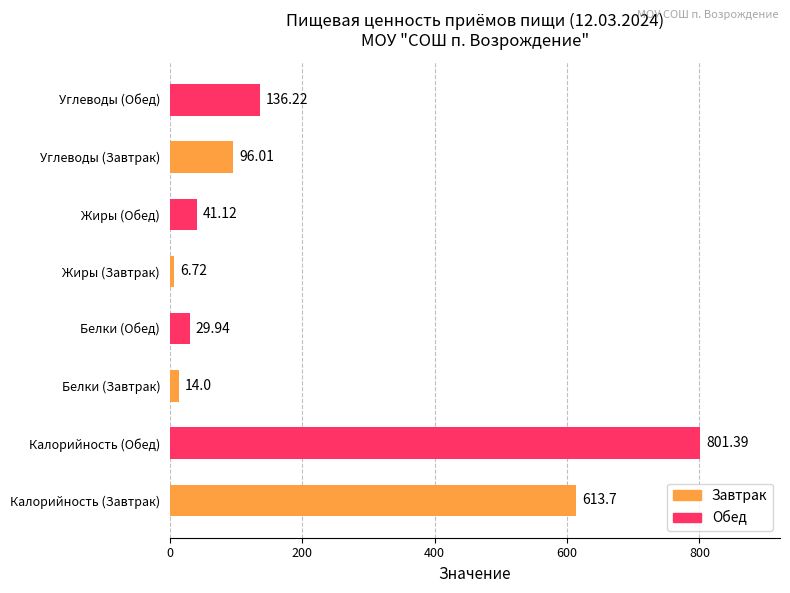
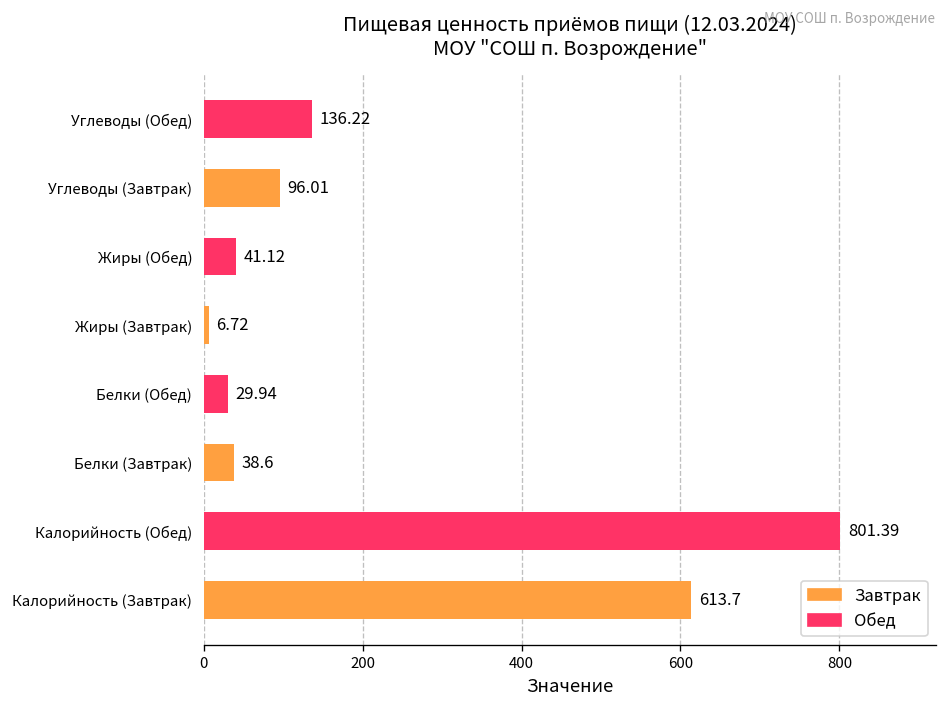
  {
    "Углеводы (Обед)": 136.22,
    "Углеводы (Завтрак)": 96.01,
    "Жиры (Обед)": 41.12,
    "Жиры (Завтрак)": 6.72,
    "Белки (Обед)": 29.94,
-   "Белки (Завтрак)": 14.0,
+   "Белки (Завтрак)": 38.6,
    "Калорийность (Обед)": 801.39,
    "Калорийность (Завтрак)": 613.7
  }
